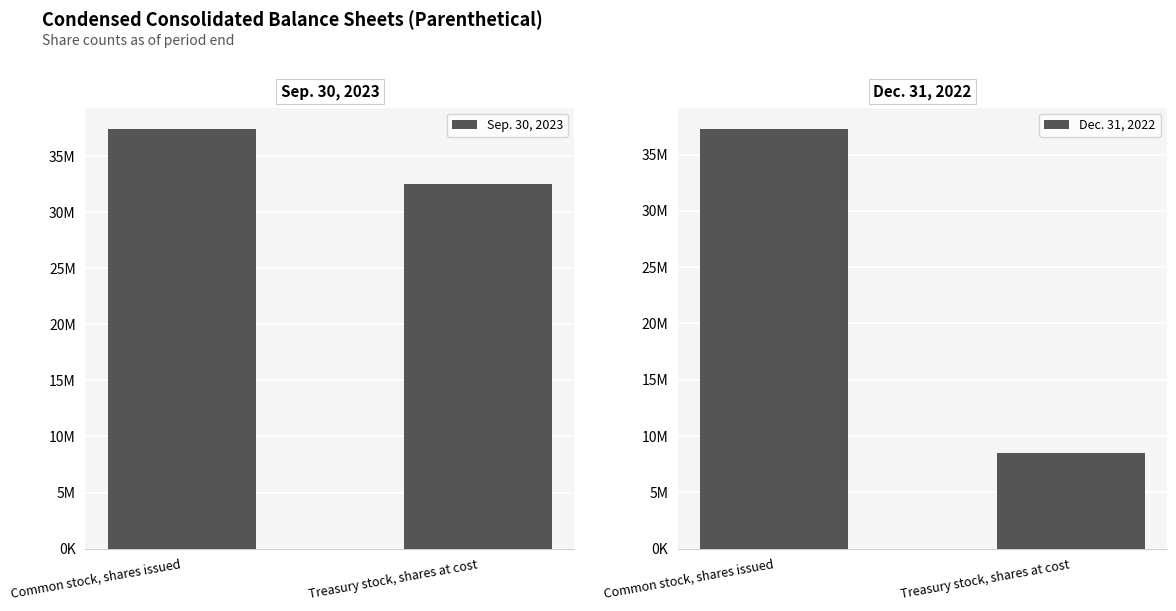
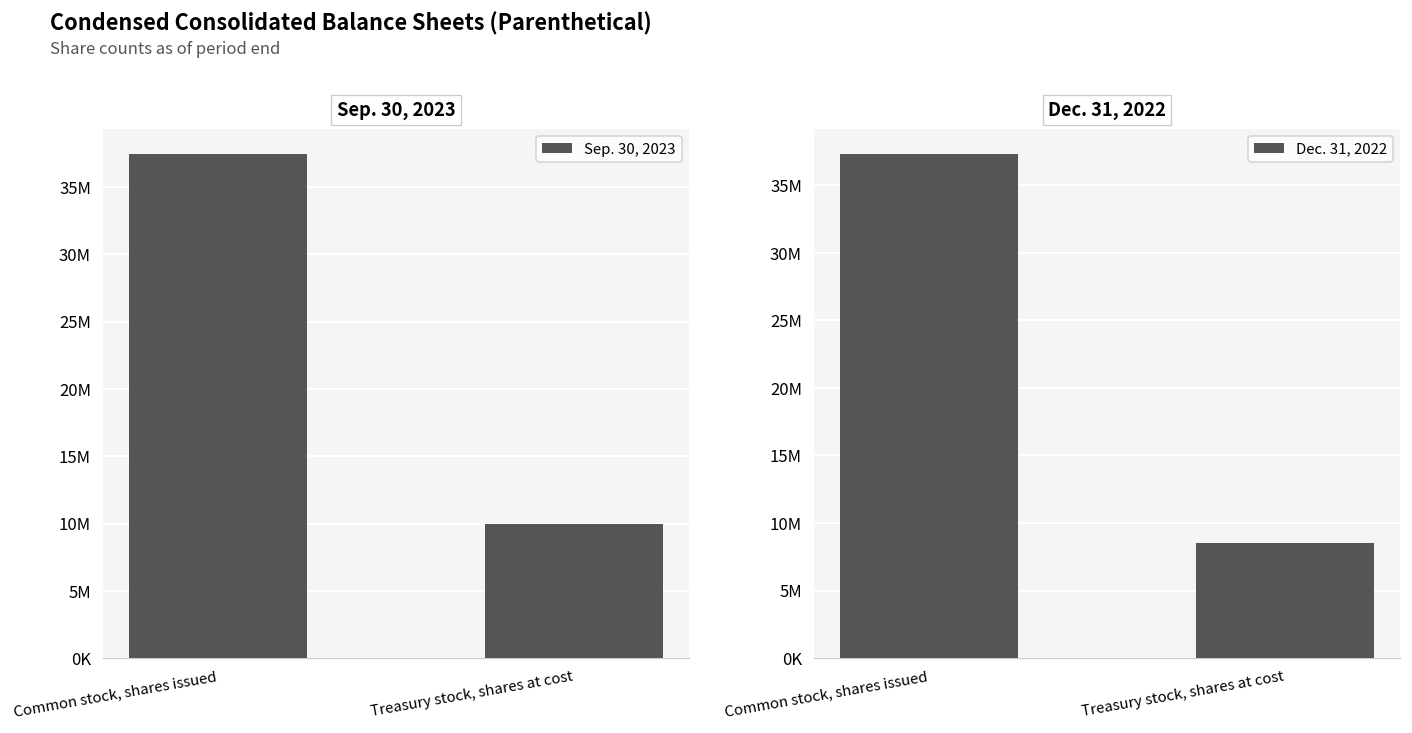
  {
    "Sep. 30, 2023": {
      "Common stock, shares issued": 37500000,
-     "Treasury stock, shares at cost": 32600000
+     "Treasury stock, shares at cost": 10000000
    },
    "Dec. 31, 2022": {
      "Common stock, shares issued": 37300000,
      "Treasury stock, shares at cost": 8500000
    }
  }
